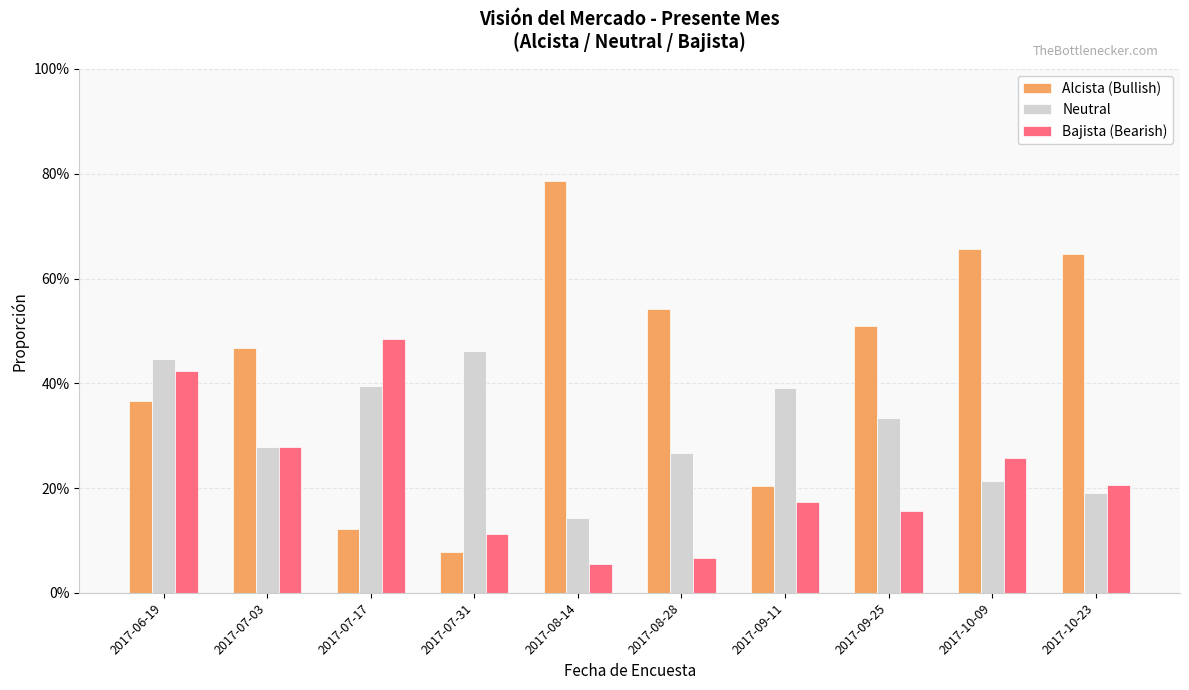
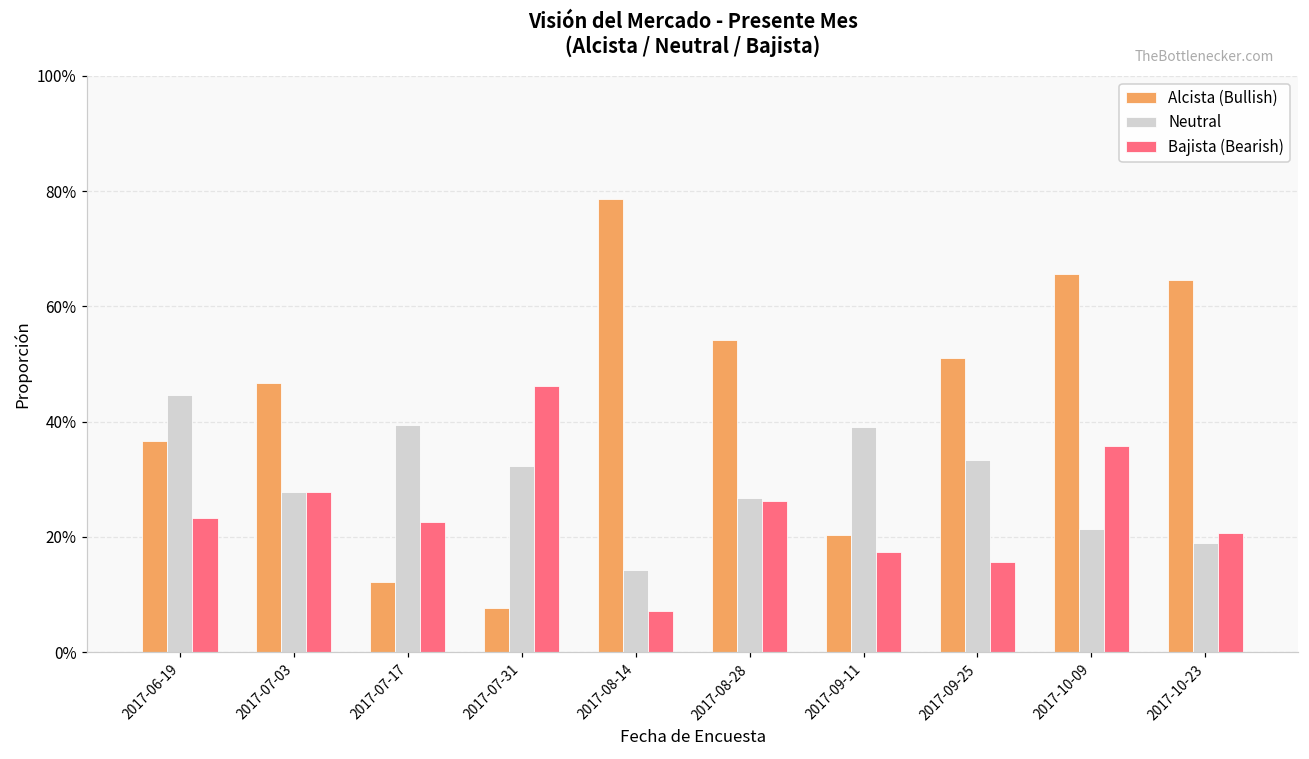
  {
    "Alcista (Bullish)": {
      "2017-06-19": "37%",
      "2017-07-03": "47%",
      "2017-07-17": "12%",
      "2017-07-31": "8%",
      "2017-08-14": "79%",
      "2017-08-28": "54%",
      "2017-09-11": "20%",
      "2017-09-25": "51%",
      "2017-10-09": "66%",
      "2017-10-23": "65%"
    },
    "Neutral": {
      "2017-06-19": "45%",
      "2017-07-03": "28%",
      "2017-07-17": "39%",
-     "2017-07-31": "46%",
+     "2017-07-31": "32%",
      "2017-08-14": "14%",
      "2017-08-28": "27%",
      "2017-09-11": "39%",
      "2017-09-25": "33%",
      "2017-10-09": "21%",
      "2017-10-23": "19%"
    },
    "Bajista (Bearish)": {
-     "2017-06-19": "42%",
+     "2017-06-19": "23%",
      "2017-07-03": "28%",
-     "2017-07-17": "49%",
-     "2017-07-31": "11%",
-     "2017-08-14": "6%",
-     "2017-08-28": "7%",
+     "2017-07-17": "23%",
+     "2017-07-31": "46%",
+     "2017-08-14": "7%",
+     "2017-08-28": "26%",
      "2017-09-11": "17%",
      "2017-09-25": "16%",
-     "2017-10-09": "26%",
+     "2017-10-09": "36%",
      "2017-10-23": "21%"
    }
  }
